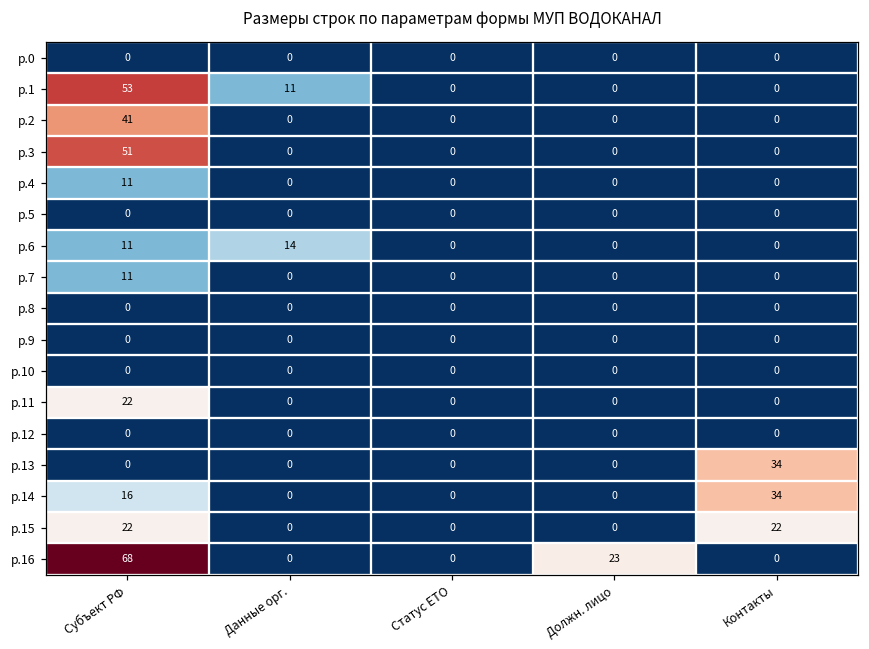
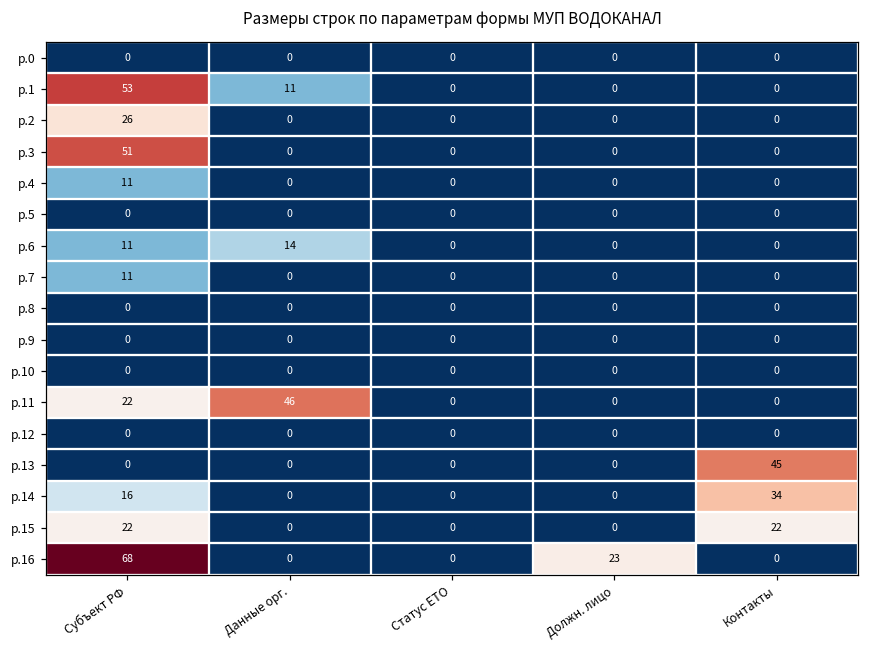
  {
    "р.0": {
      "Субъект РФ": 0,
      "Данные орг.": 0,
      "Статус ЕТО": 0,
      "Должн. лицо": 0,
      "Контакты": 0
    },
    "р.1": {
      "Субъект РФ": 53,
      "Данные орг.": 11,
      "Статус ЕТО": 0,
      "Должн. лицо": 0,
      "Контакты": 0
    },
    "р.2": {
-     "Субъект РФ": 41,
+     "Субъект РФ": 26,
      "Данные орг.": 0,
      "Статус ЕТО": 0,
      "Должн. лицо": 0,
      "Контакты": 0
    },
    "р.3": {
      "Субъект РФ": 51,
      "Данные орг.": 0,
      "Статус ЕТО": 0,
      "Должн. лицо": 0,
      "Контакты": 0
    },
    "р.4": {
      "Субъект РФ": 11,
      "Данные орг.": 0,
      "Статус ЕТО": 0,
      "Должн. лицо": 0,
      "Контакты": 0
    },
    "р.5": {
      "Субъект РФ": 0,
      "Данные орг.": 0,
      "Статус ЕТО": 0,
      "Должн. лицо": 0,
      "Контакты": 0
    },
    "р.6": {
      "Субъект РФ": 11,
      "Данные орг.": 14,
      "Статус ЕТО": 0,
      "Должн. лицо": 0,
      "Контакты": 0
    },
    "р.7": {
      "Субъект РФ": 11,
      "Данные орг.": 0,
      "Статус ЕТО": 0,
      "Должн. лицо": 0,
      "Контакты": 0
    },
    "р.8": {
      "Субъект РФ": 0,
      "Данные орг.": 0,
      "Статус ЕТО": 0,
      "Должн. лицо": 0,
      "Контакты": 0
    },
    "р.9": {
      "Субъект РФ": 0,
      "Данные орг.": 0,
      "Статус ЕТО": 0,
      "Должн. лицо": 0,
      "Контакты": 0
    },
    "р.10": {
      "Субъект РФ": 0,
      "Данные орг.": 0,
      "Статус ЕТО": 0,
      "Должн. лицо": 0,
      "Контакты": 0
    },
    "р.11": {
      "Субъект РФ": 22,
-     "Данные орг.": 0,
+     "Данные орг.": 46,
      "Статус ЕТО": 0,
      "Должн. лицо": 0,
      "Контакты": 0
    },
    "р.12": {
      "Субъект РФ": 0,
      "Данные орг.": 0,
      "Статус ЕТО": 0,
      "Должн. лицо": 0,
      "Контакты": 0
    },
    "р.13": {
      "Субъект РФ": 0,
      "Данные орг.": 0,
      "Статус ЕТО": 0,
      "Должн. лицо": 0,
-     "Контакты": 34
+     "Контакты": 45
    },
    "р.14": {
      "Субъект РФ": 16,
      "Данные орг.": 0,
      "Статус ЕТО": 0,
      "Должн. лицо": 0,
      "Контакты": 34
    },
    "р.15": {
      "Субъект РФ": 22,
      "Данные орг.": 0,
      "Статус ЕТО": 0,
      "Должн. лицо": 0,
      "Контакты": 22
    },
    "р.16": {
      "Субъект РФ": 68,
      "Данные орг.": 0,
      "Статус ЕТО": 0,
      "Должн. лицо": 23,
      "Контакты": 0
    }
  }
